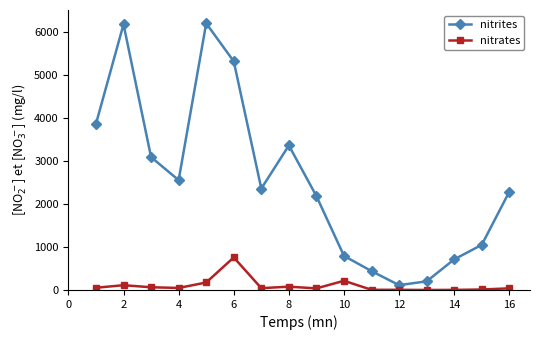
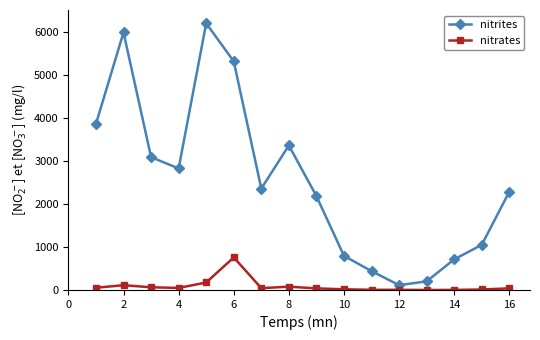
  {
    "nitrites": {
-     "2": 6200,
-     "4": 2600,
+     "2": 6000,
+     "4": 2800,
      "6": 5300,
      "8": 3400,
      "10": 800,
      "12": 100,
      "14": 700,
      "16": 2300
    },
    "nitrates": {
      "2": 100,
      "4": 0,
      "6": 800,
      "8": 100,
-     "10": 200,
+     "10": 0,
      "12": 0,
      "14": 0,
      "16": 0
    }
  }
